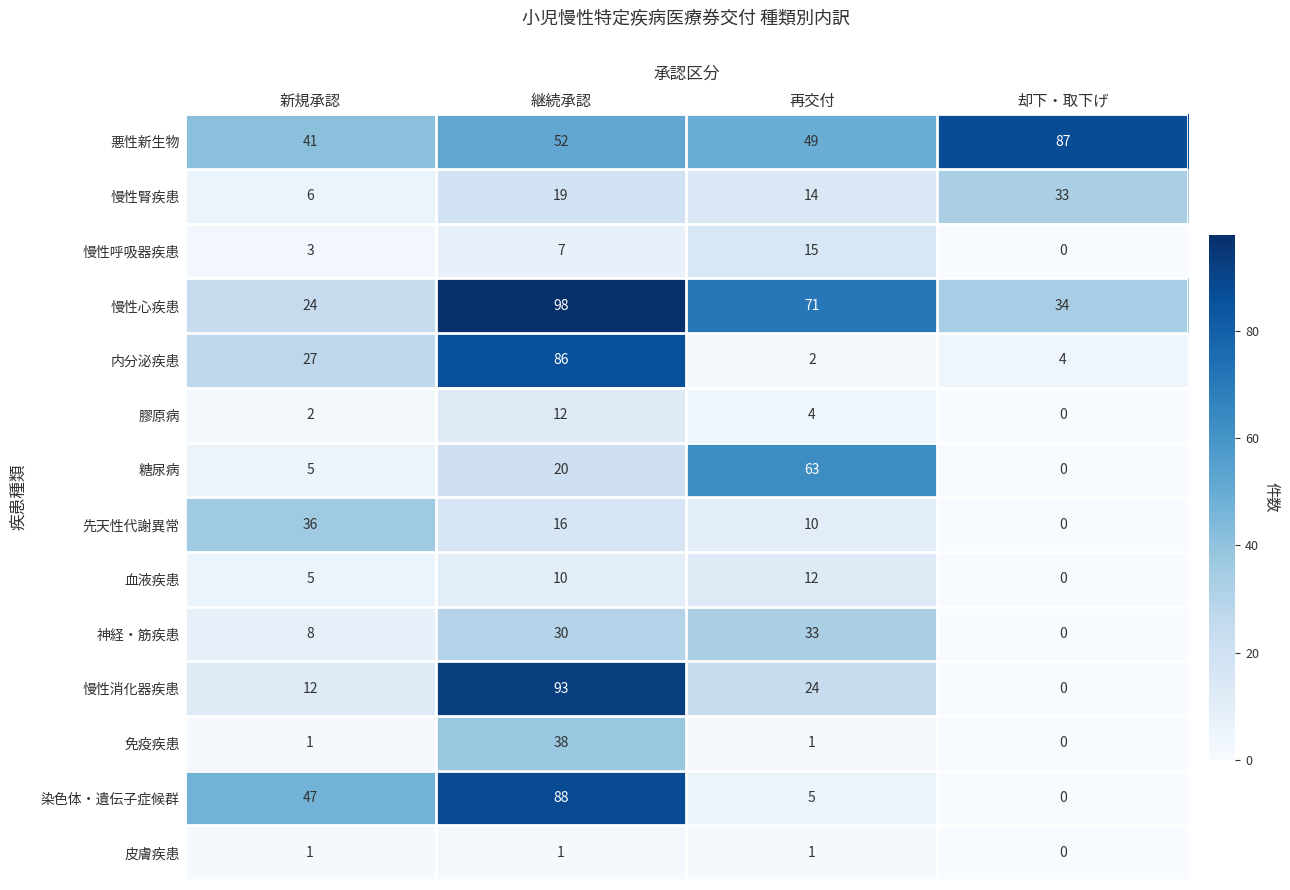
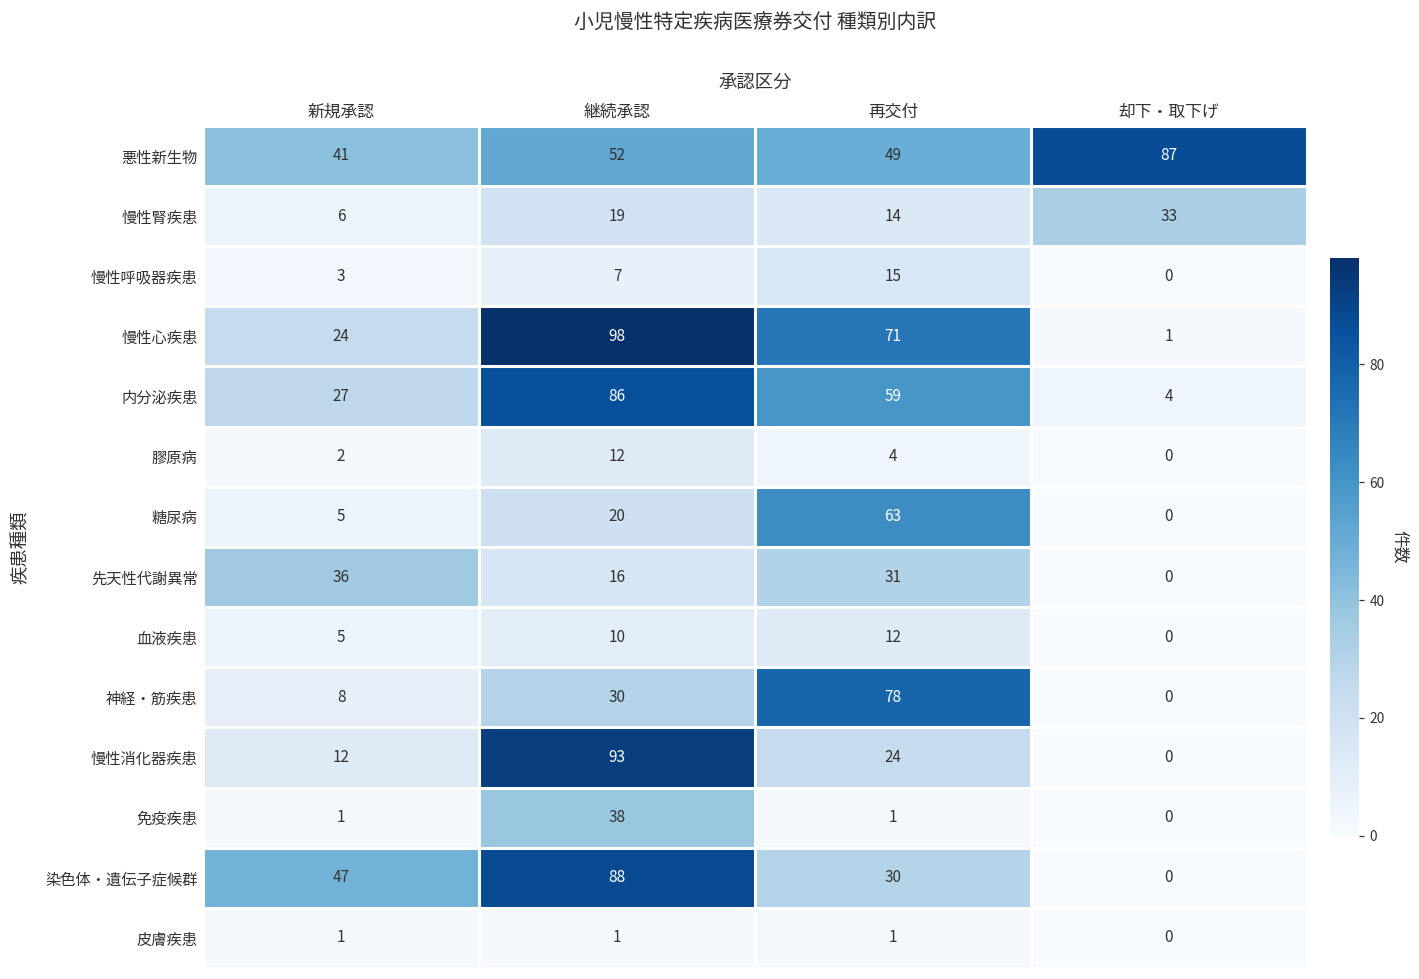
  {
    "悪性新生物": {
      "新規承認": 41,
      "継続承認": 52,
      "再交付": 49,
      "却下・取下げ": 87
    },
    "慢性腎疾患": {
      "新規承認": 6,
      "継続承認": 19,
      "再交付": 14,
      "却下・取下げ": 33
    },
    "慢性呼吸器疾患": {
      "新規承認": 3,
      "継続承認": 7,
      "再交付": 15,
      "却下・取下げ": 0
    },
    "慢性心疾患": {
      "新規承認": 24,
      "継続承認": 98,
      "再交付": 71,
-     "却下・取下げ": 34
+     "却下・取下げ": 1
    },
    "内分泌疾患": {
      "新規承認": 27,
      "継続承認": 86,
-     "再交付": 2,
+     "再交付": 59,
      "却下・取下げ": 4
    },
    "膠原病": {
      "新規承認": 2,
      "継続承認": 12,
      "再交付": 4,
      "却下・取下げ": 0
    },
    "糖尿病": {
      "新規承認": 5,
      "継続承認": 20,
      "再交付": 63,
      "却下・取下げ": 0
    },
    "先天性代謝異常": {
      "新規承認": 36,
      "継続承認": 16,
-     "再交付": 10,
+     "再交付": 31,
      "却下・取下げ": 0
    },
    "血液疾患": {
      "新規承認": 5,
      "継続承認": 10,
      "再交付": 12,
      "却下・取下げ": 0
    },
    "神経・筋疾患": {
      "新規承認": 8,
      "継続承認": 30,
-     "再交付": 33,
+     "再交付": 78,
      "却下・取下げ": 0
    },
    "慢性消化器疾患": {
      "新規承認": 12,
      "継続承認": 93,
      "再交付": 24,
      "却下・取下げ": 0
    },
    "免疫疾患": {
      "新規承認": 1,
      "継続承認": 38,
      "再交付": 1,
      "却下・取下げ": 0
    },
    "染色体・遺伝子症候群": {
      "新規承認": 47,
      "継続承認": 88,
-     "再交付": 5,
+     "再交付": 30,
      "却下・取下げ": 0
    },
    "皮膚疾患": {
      "新規承認": 1,
      "継続承認": 1,
      "再交付": 1,
      "却下・取下げ": 0
    }
  }
